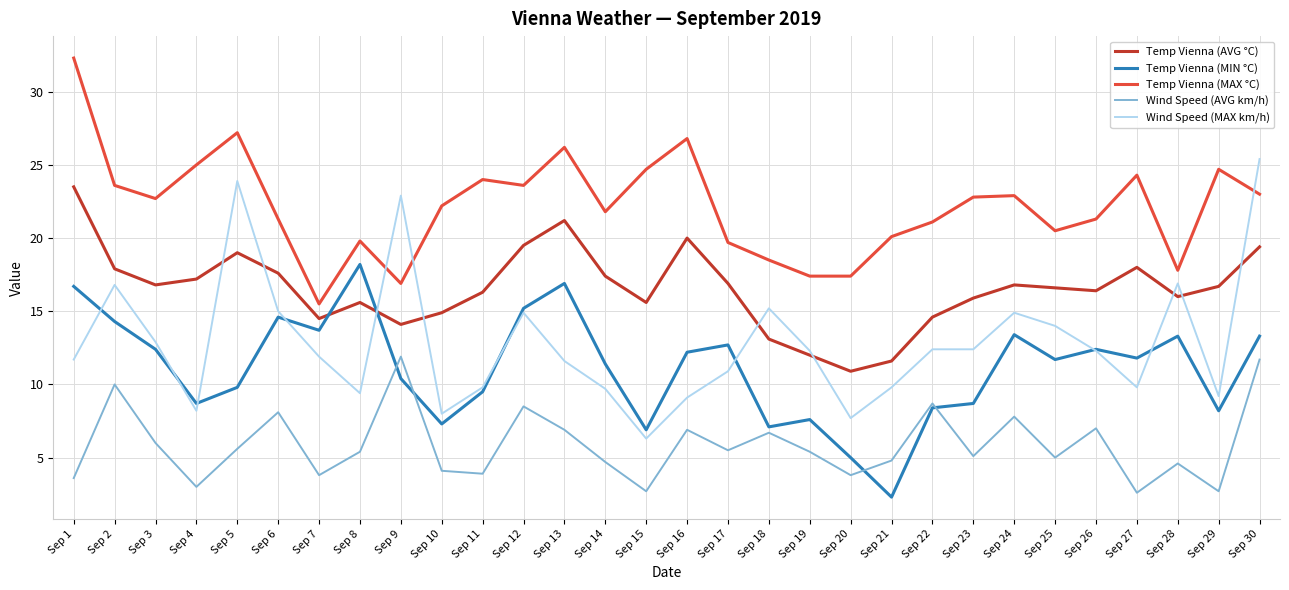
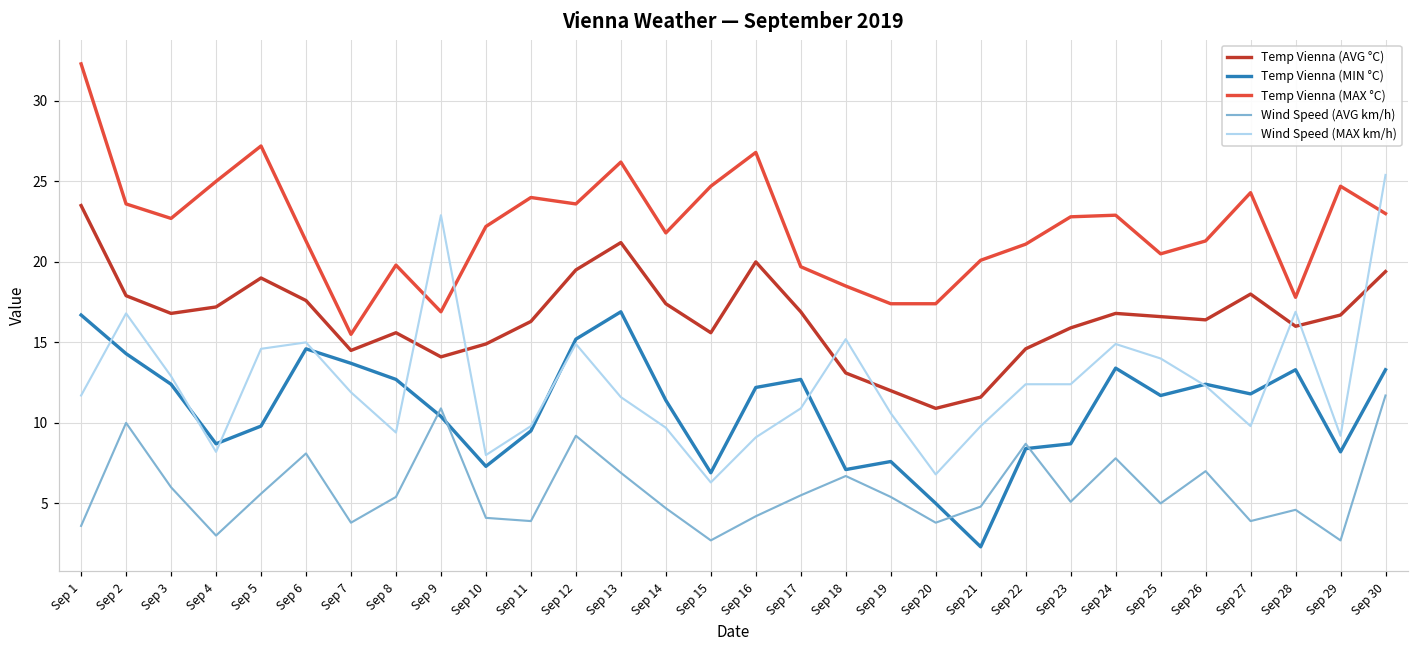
  {
    "Temp Vienna (MIN °C)": {
      "Sep 1": 16.7,
      "Sep 2": 14.3,
      "Sep 3": 12.4,
      "Sep 4": 8.7,
      "Sep 5": 9.8,
      "Sep 6": 14.6,
      "Sep 7": 13.7,
-     "Sep 8": 18.2,
+     "Sep 8": 12.7,
      "Sep 9": 10.4,
      "Sep 10": 7.3,
      "Sep 11": 9.5,
      "Sep 12": 15.2,
      "Sep 13": 16.9,
      "Sep 14": 11.4,
      "Sep 15": 6.9,
      "Sep 16": 12.2,
      "Sep 17": 12.7,
      "Sep 18": 7.1,
      "Sep 19": 7.6,
      "Sep 20": 5.0,
      "Sep 21": 2.3,
      "Sep 22": 8.4,
      "Sep 23": 8.7,
      "Sep 24": 13.4,
      "Sep 25": 11.7,
      "Sep 27": 11.8,
      "Sep 28": 13.3,
      "Sep 29": 8.2,
      "Sep 30": 13.3
    },
    "Wind Speed (AVG km/h)": {
      "Sep 1": 3.6,
      "Sep 2": 10.0,
      "Sep 3": 6.0,
      "Sep 4": 3.0,
      "Sep 5": 5.6,
      "Sep 6": 8.1,
      "Sep 7": 3.8,
      "Sep 8": 5.4,
-     "Sep 9": 11.9,
+     "Sep 9": 10.9,
      "Sep 10": 4.1,
      "Sep 11": 3.9,
-     "Sep 12": 8.5,
+     "Sep 12": 9.2,
      "Sep 13": 6.9,
      "Sep 14": 4.7,
      "Sep 15": 2.7,
-     "Sep 16": 6.9,
+     "Sep 16": 4.2,
      "Sep 17": 5.5,
      "Sep 18": 6.7,
      "Sep 19": 5.4,
      "Sep 20": 3.8,
      "Sep 21": 4.8,
      "Sep 22": 8.7,
      "Sep 23": 5.1,
      "Sep 24": 7.8,
      "Sep 25": 5.0,
      "Sep 26": 7.0,
-     "Sep 27": 2.6,
+     "Sep 27": 3.9,
      "Sep 28": 4.6,
      "Sep 29": 2.7,
      "Sep 30": 11.7
    },
    "Wind Speed (MAX km/h)": {
      "Sep 1": 11.7,
      "Sep 2": 16.8,
      "Sep 3": 12.9,
      "Sep 4": 8.2,
-     "Sep 5": 23.9,
+     "Sep 5": 14.6,
      "Sep 6": 15.0,
      "Sep 7": 11.9,
      "Sep 8": 9.4,
      "Sep 9": 22.9,
      "Sep 10": 8.0,
      "Sep 11": 9.8,
      "Sep 12": 14.9,
      "Sep 13": 11.6,
      "Sep 14": 9.7,
      "Sep 15": 6.3,
      "Sep 16": 9.1,
      "Sep 17": 10.9,
      "Sep 18": 15.2,
-     "Sep 19": 12.3,
-     "Sep 20": 7.7,
+     "Sep 19": 10.6,
+     "Sep 20": 6.8,
      "Sep 21": 9.8,
      "Sep 22": 12.4,
      "Sep 23": 12.4,
      "Sep 24": 14.9,
      "Sep 25": 14.0,
      "Sep 27": 9.8,
      "Sep 28": 16.9,
      "Sep 29": 9.2,
      "Sep 30": 25.4
    }
  }
